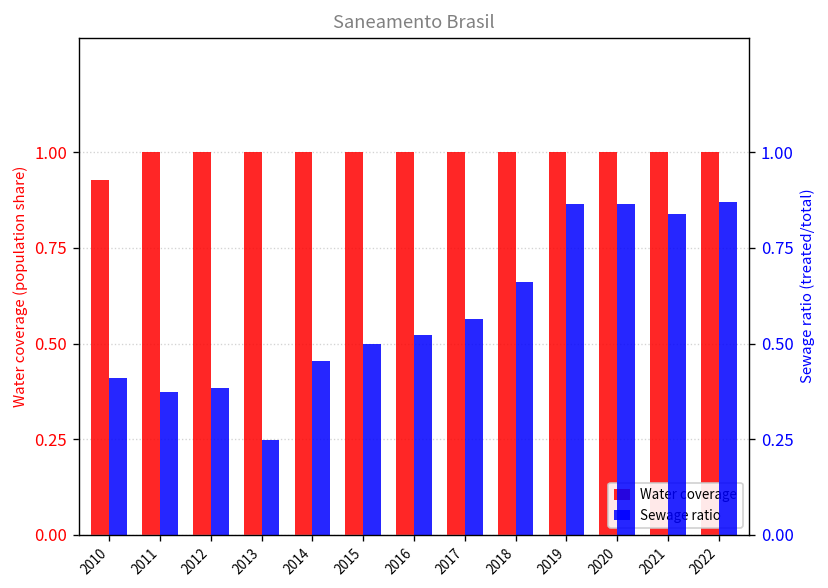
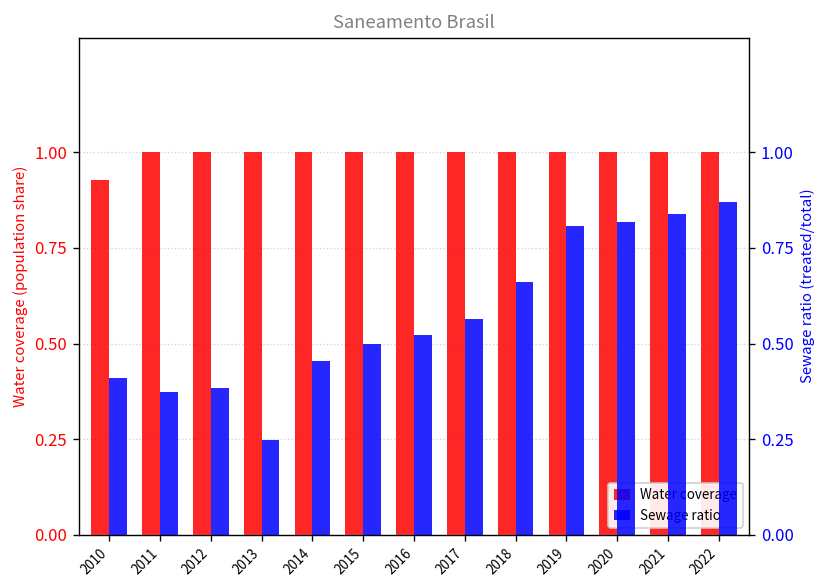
  {
    "Water coverage": {
      "2010": 0.93,
      "2011": 1.00,
      "2012": 1.00,
      "2013": 1.00,
      "2014": 1.00,
      "2015": 1.00,
      "2016": 1.00,
      "2017": 1.00,
      "2018": 1.00,
      "2019": 1.00,
      "2020": 1.00,
      "2021": 1.00,
      "2022": 1.00
    },
    "Sewage ratio": {
      "2010": 0.41,
      "2011": 0.37,
      "2012": 0.39,
      "2013": 0.25,
      "2014": 0.46,
      "2015": 0.50,
      "2016": 0.52,
      "2017": 0.56,
      "2018": 0.66,
-     "2019": 0.86,
-     "2020": 0.87,
+     "2019": 0.81,
+     "2020": 0.82,
      "2021": 0.84,
      "2022": 0.87
    }
  }
